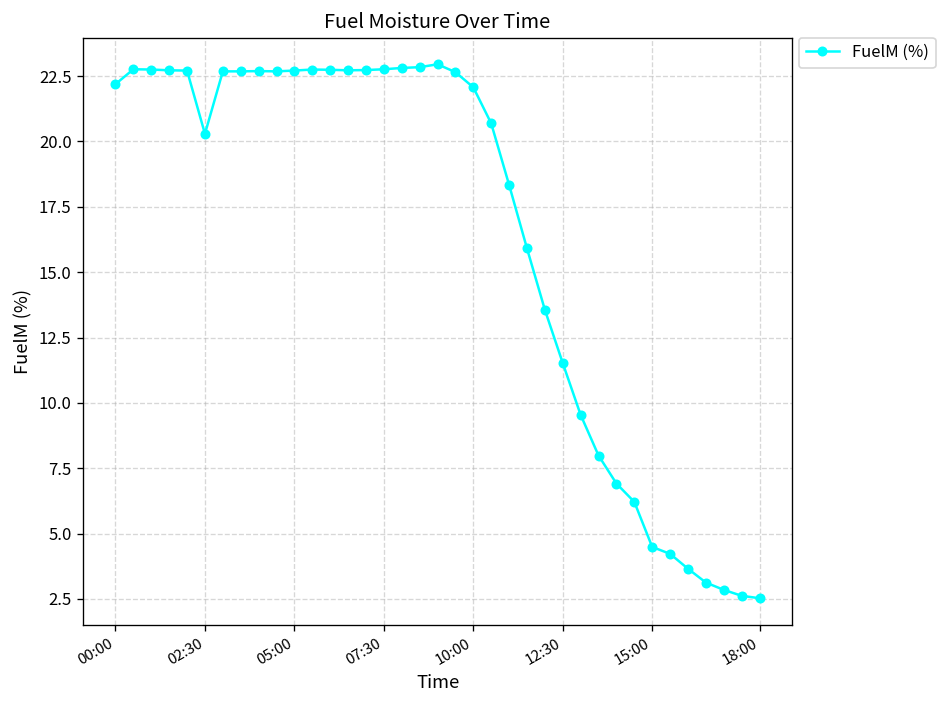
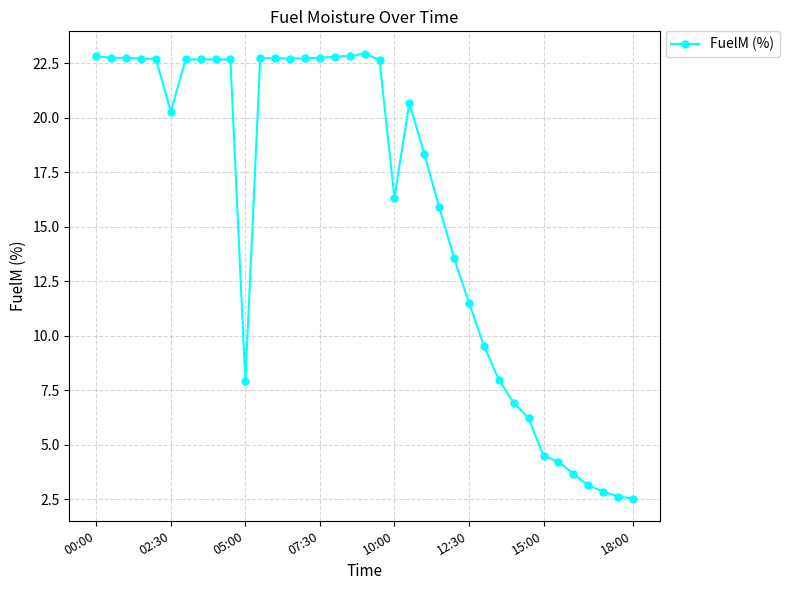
  {
-   "00:00": 22.2,
+   "00:00": 22.8,
    "02:30": 20.3,
-   "05:00": 22.7,
+   "05:00": 7.9,
    "07:30": 22.8,
-   "10:00": 22.1,
+   "10:00": 16.3,
    "12:30": 11.5,
    "15:00": 4.5,
    "18:00": 2.5
  }
